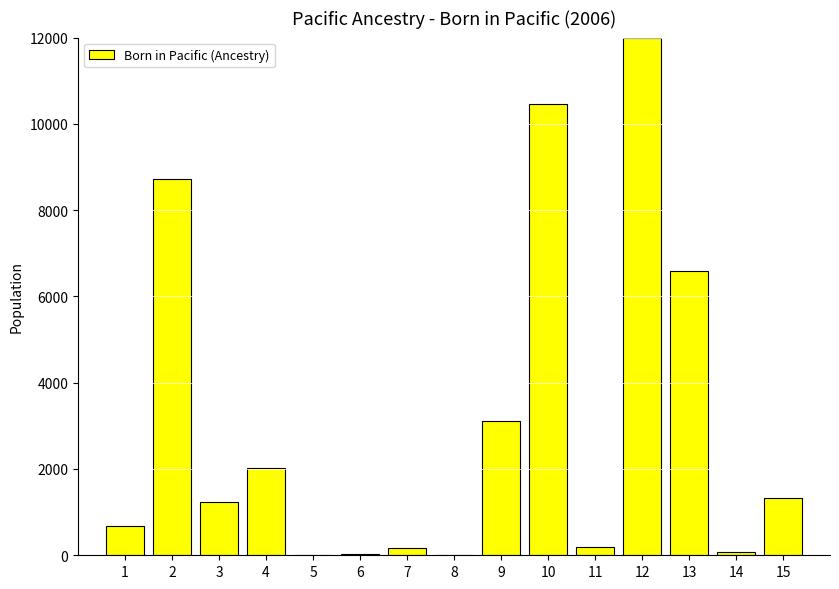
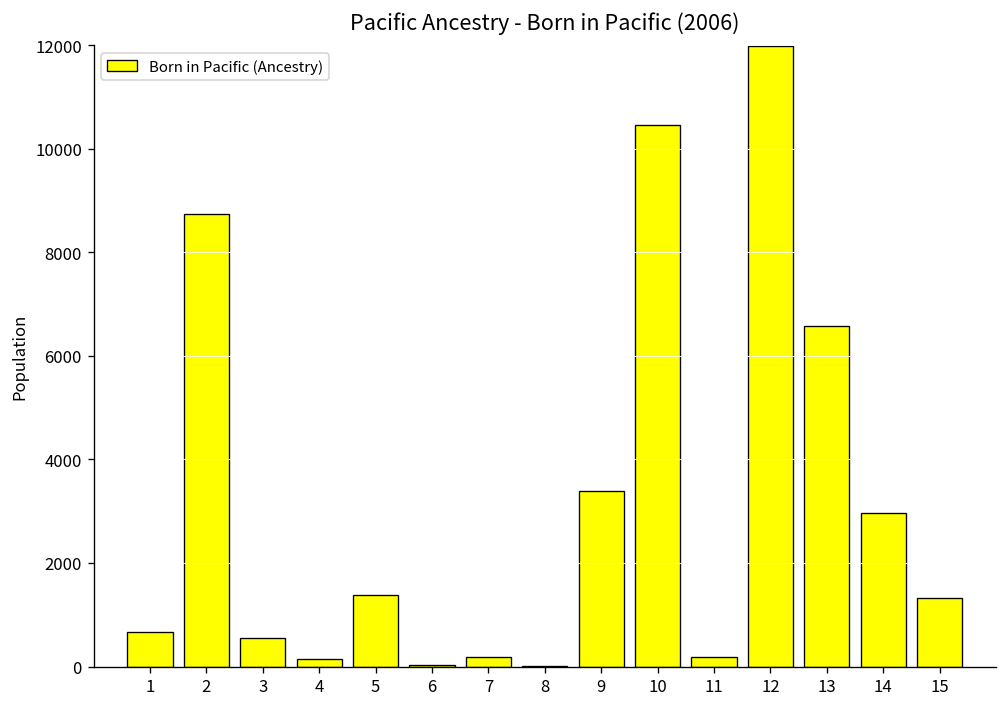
  {
    "1": 700,
    "2": 8700,
-   "3": 1200,
-   "4": 2000,
-   "5": 0,
+   "3": 600,
+   "4": 200,
+   "5": 1400,
    "7": 200,
-   "9": 3100,
+   "9": 3400,
    "10": 10500,
    "11": 200,
    "12": 12000,
    "13": 6600,
-   "14": 100,
+   "14": 3000,
    "15": 1300
  }
